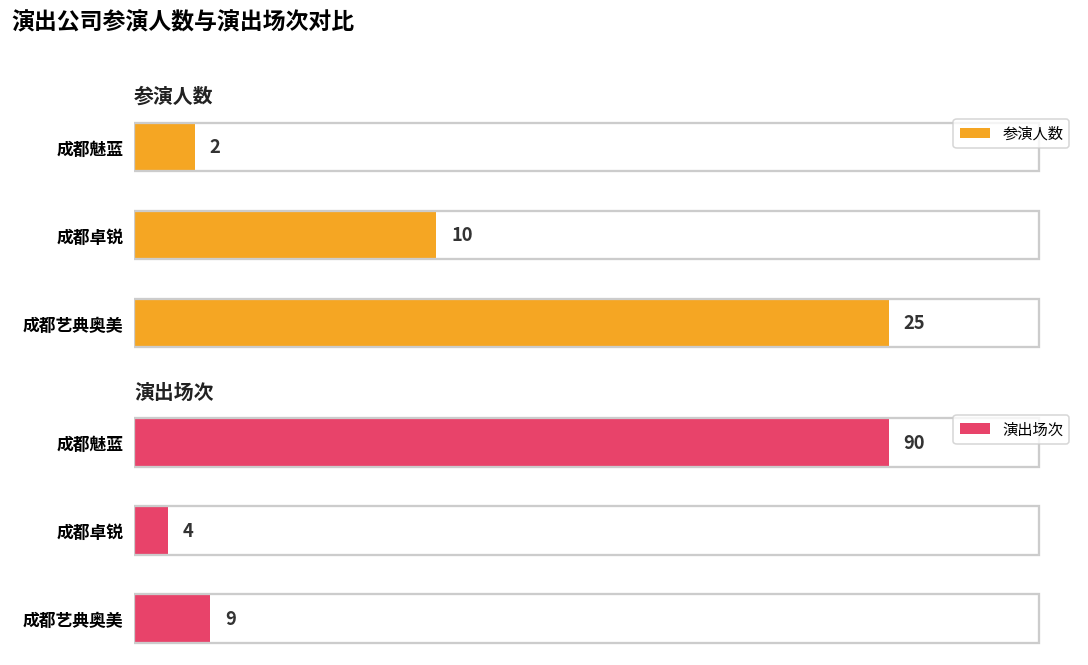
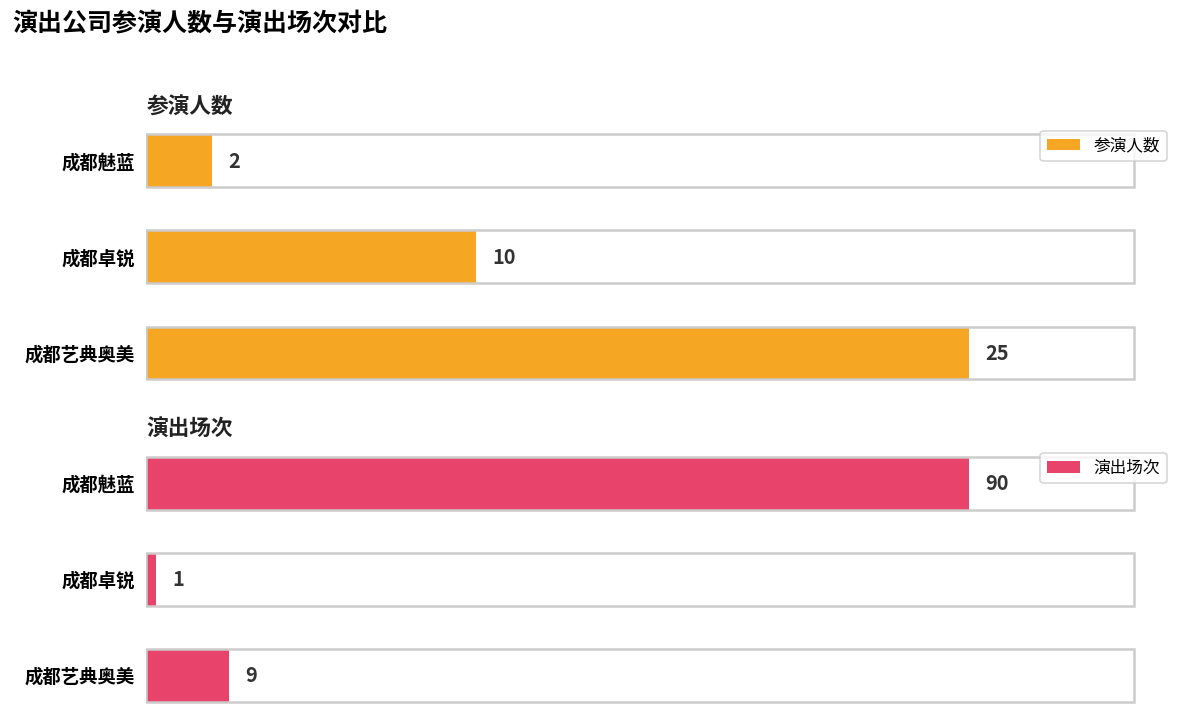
  {
    "参演人数": {
      "成都魅蓝": 2,
      "成都卓锐": 10,
      "成都艺典奥美": 25
    },
    "演出场次": {
      "成都魅蓝": 90,
-     "成都卓锐": 4,
+     "成都卓锐": 1,
      "成都艺典奥美": 9
    }
  }
